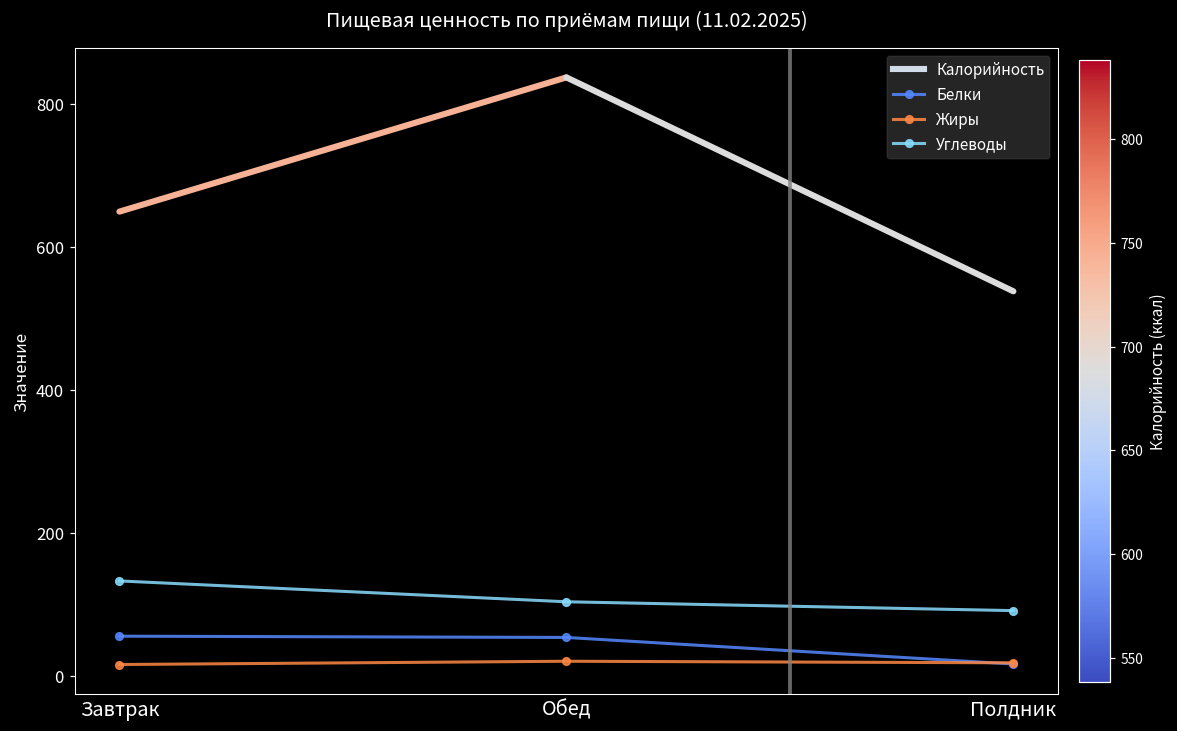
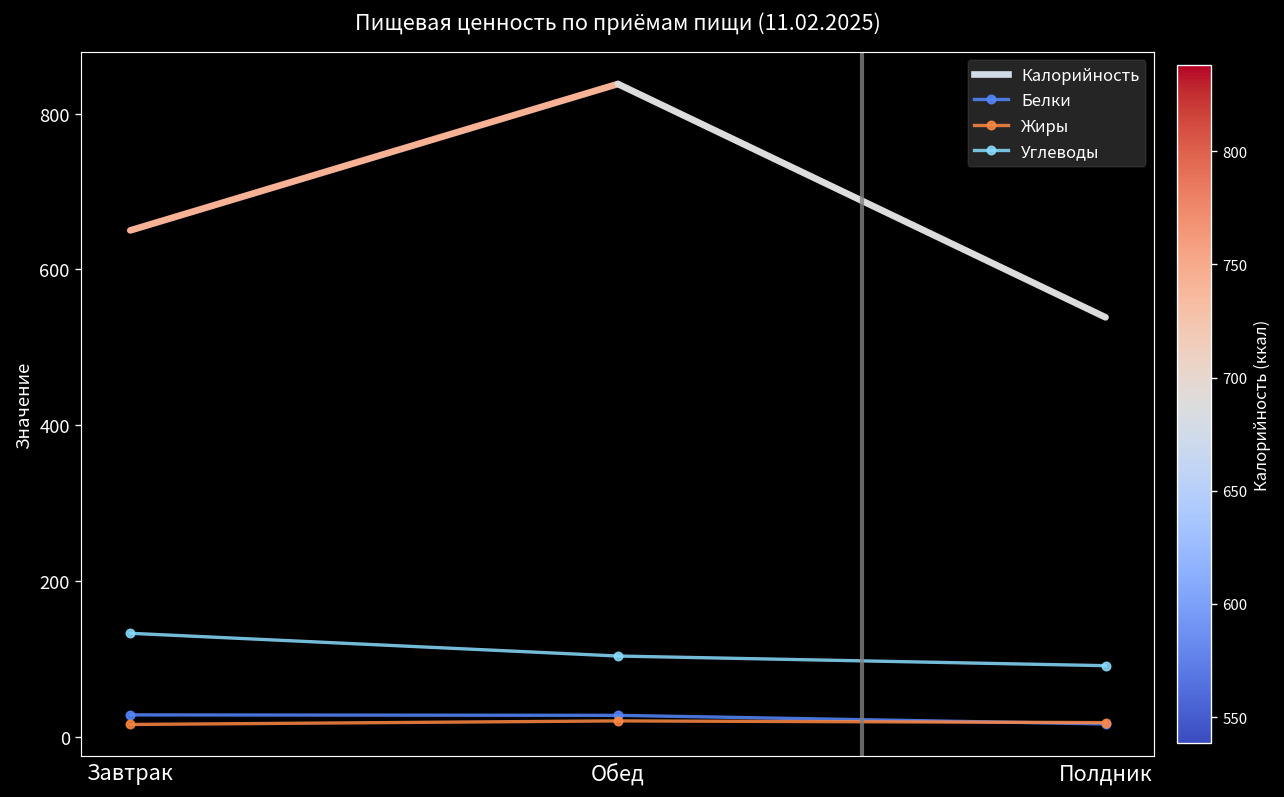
  {
    "Белки": {
-     "Завтрак": 60,
-     "Обед": 50
+     "Завтрак": 30,
+     "Обед": 30
    },
    "Жиры": {
      "Завтрак": 20,
      "Обед": 20
    },
    "Углеводы": {
      "Завтрак": 130,
      "Обед": 100,
      "Полдник": 90
    }
  }
